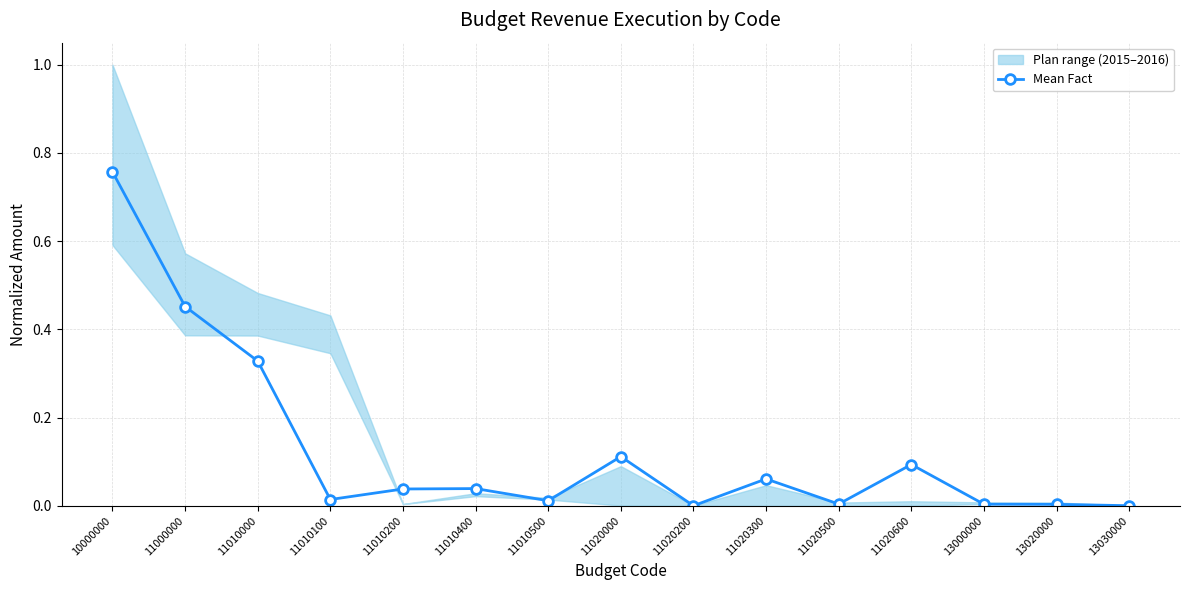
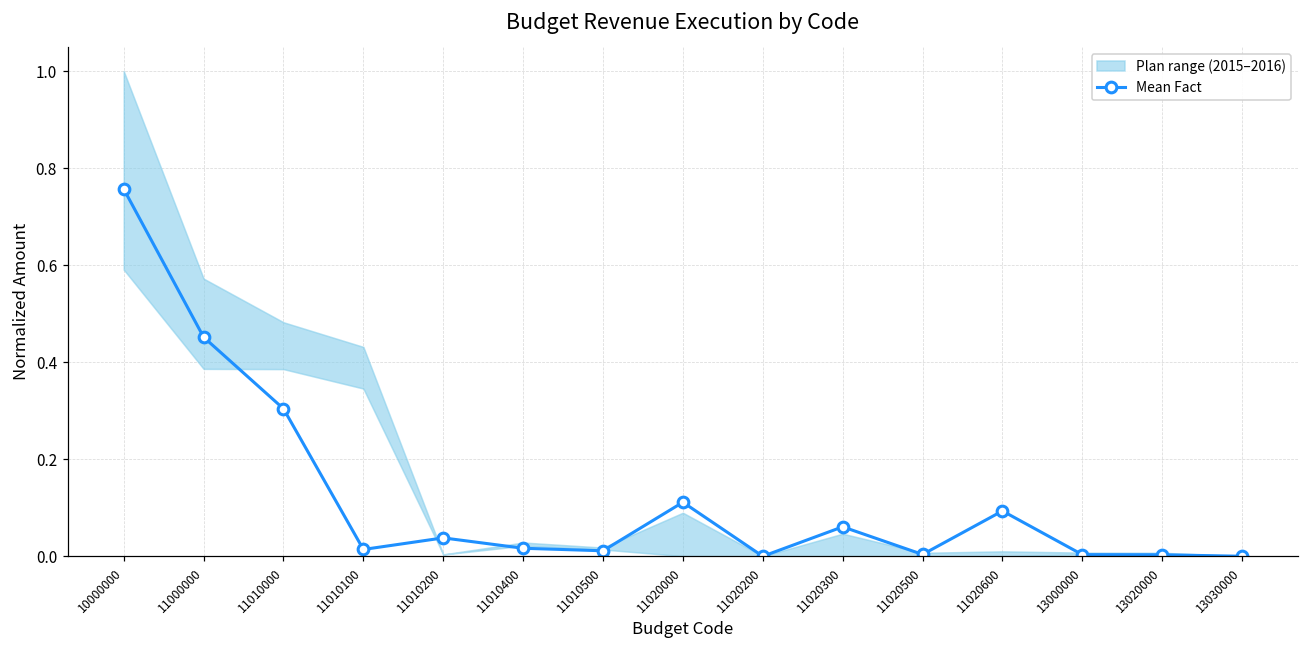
  {
    "Mean Fact": {
      "10000000": 0.76,
      "11000000": 0.45,
-     "11010000": 0.33,
+     "11010000": 0.30,
      "11010100": 0.01,
      "11010200": 0.04,
-     "11010400": 0.04,
+     "11010400": 0.02,
      "11010500": 0.01,
      "11020000": 0.11,
      "11020300": 0.06,
      "11020600": 0.09
    },
    "Plan range (2015–2016)": {
      "11020300": 0.05,
      "11020600": 0.01
    }
  }
